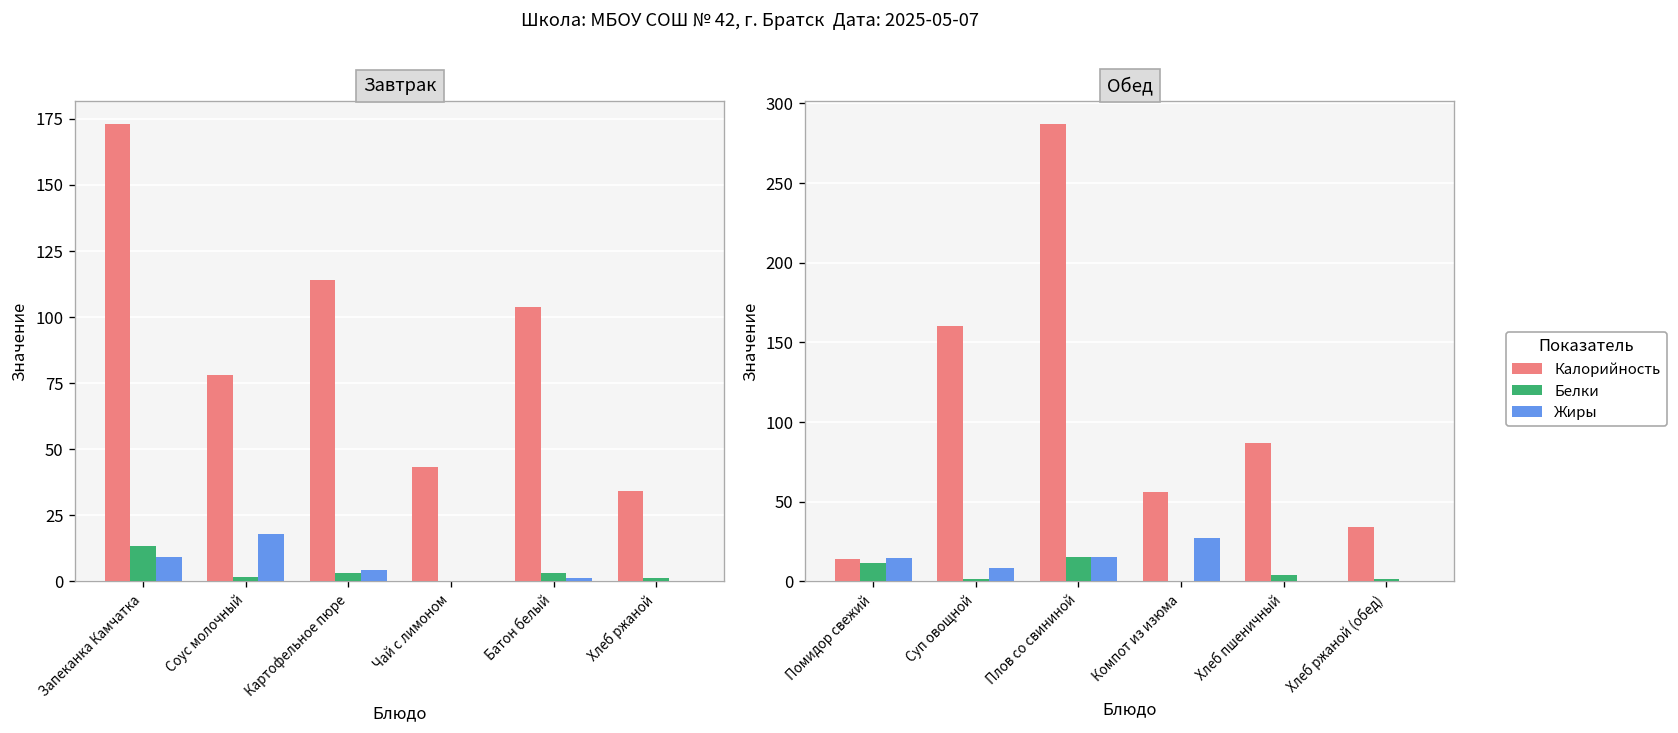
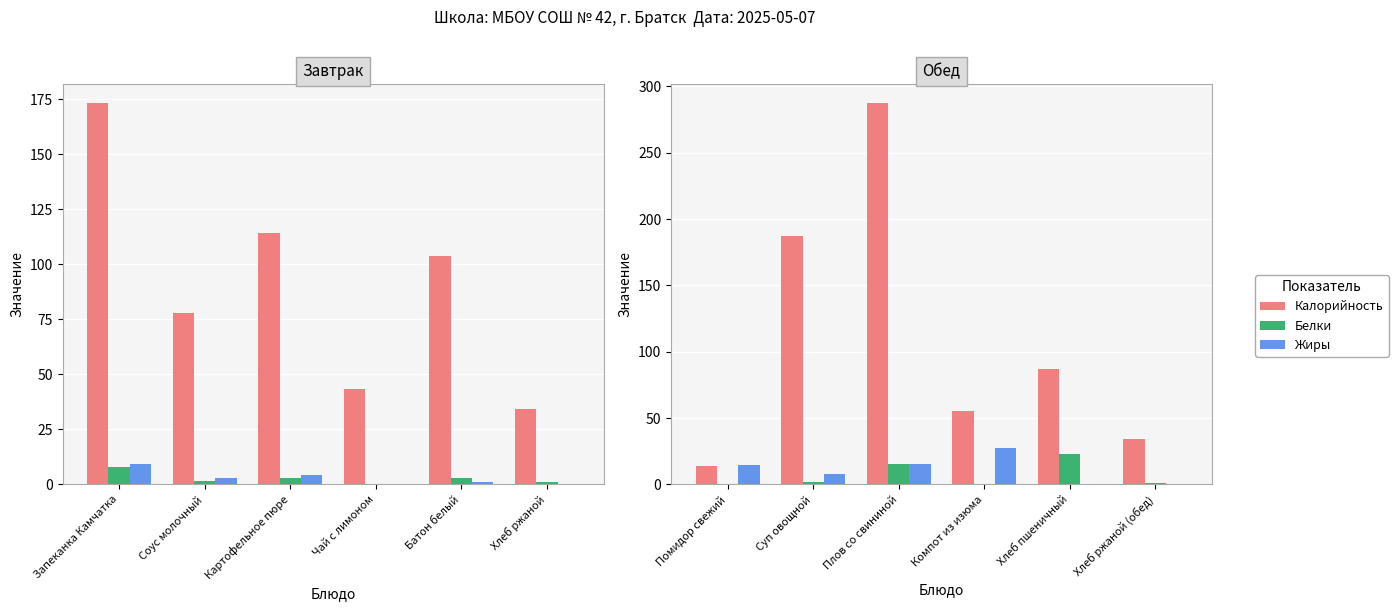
  {
    "Завтрак": {
      "Калорийность": {
        "Запеканка Камчатка": 173,
        "Соус молочный": 78,
        "Картофельное пюре": 114,
        "Чай с лимоном": 43,
        "Батон белый": 104,
        "Хлеб ржаной": 34
      },
      "Белки": {
-       "Запеканка Камчатка": 13,
+       "Запеканка Камчатка": 8,
        "Соус молочный": 2,
        "Картофельное пюре": 3,
        "Батон белый": 3,
        "Хлеб ржаной": 1
      },
      "Жиры": {
        "Запеканка Камчатка": 9,
-       "Соус молочный": 18,
+       "Соус молочный": 3,
        "Картофельное пюре": 4,
        "Батон белый": 1
      }
    },
    "Обед": {
      "Калорийность": {
        "Помидор свежий": 14,
-       "Суп овощной": 160,
+       "Суп овощной": 188,
        "Плов со свининой": 287,
        "Компот из изюма": 56,
        "Хлеб пшеничный": 87,
        "Хлеб ржаной (обед)": 34
      },
      "Белки": {
-       "Помидор свежий": 11,
+       "Помидор свежий": 1,
        "Плов со свининой": 15,
-       "Хлеб пшеничный": 4
+       "Хлеб пшеничный": 23
      },
      "Жиры": {
        "Помидор свежий": 15,
        "Суп овощной": 8,
        "Плов со свининой": 15,
        "Компот из изюма": 27
      }
    }
  }
